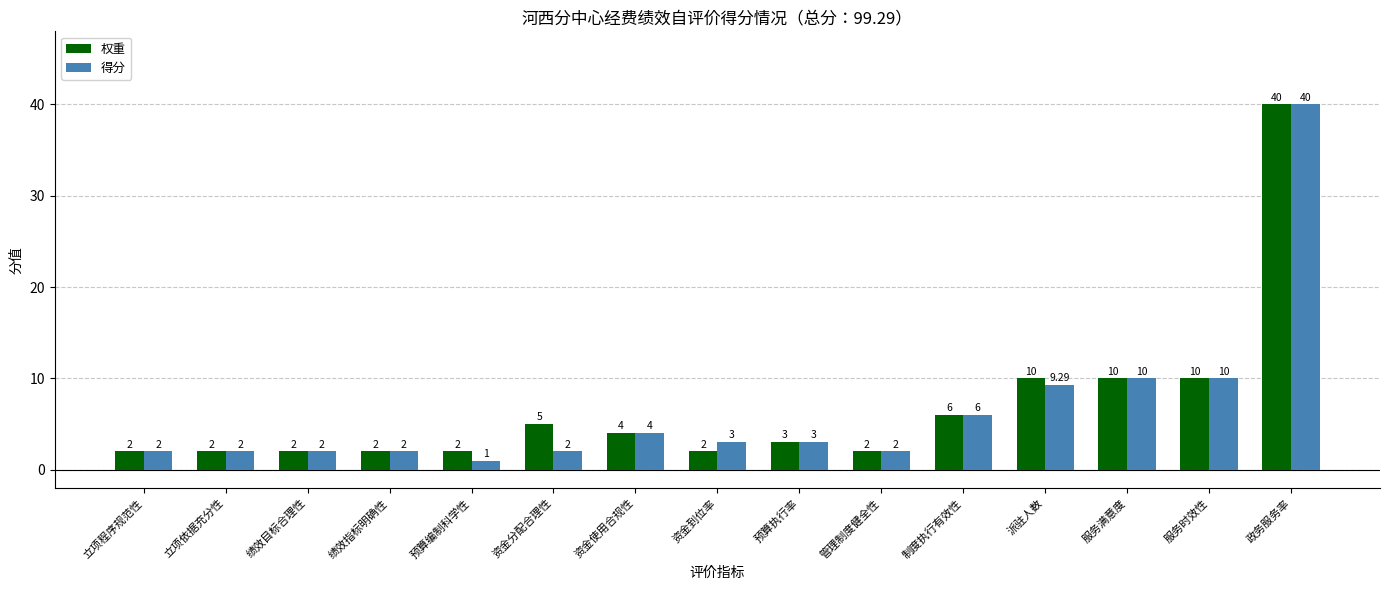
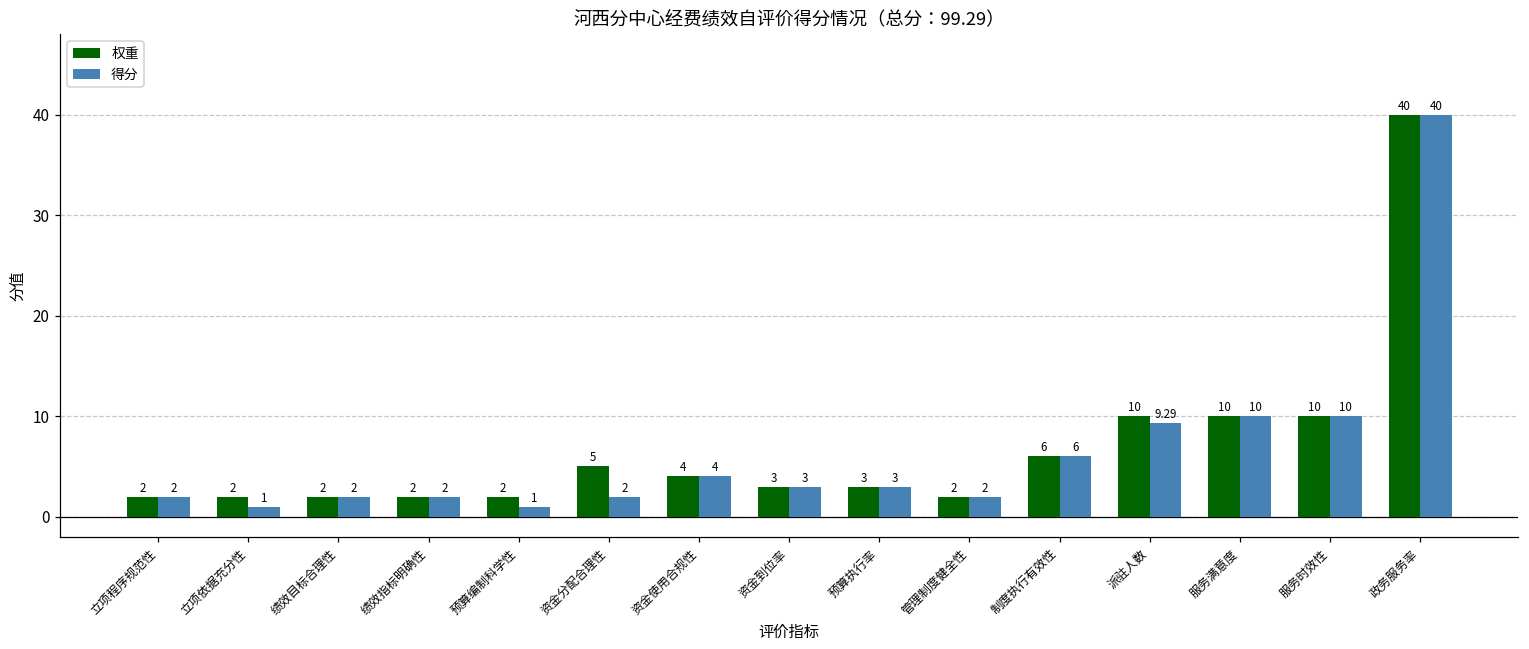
  {
    "权重": {
      "立项程序规范性": 2,
      "立项依据充分性": 2,
      "绩效目标合理性": 2,
      "绩效指标明确性": 2,
      "预算编制科学性": 2,
      "资金分配合理性": 5,
      "资金使用合规性": 4,
-     "资金到位率": 2,
+     "资金到位率": 3,
      "预算执行率": 3,
      "管理制度健全性": 2,
      "制度执行有效性": 6,
      "派驻人数": 10,
      "服务满意度": 10,
      "服务时效性": 10,
      "政务服务率": 40
    },
    "得分": {
      "立项程序规范性": 2,
-     "立项依据充分性": 2,
+     "立项依据充分性": 1,
      "绩效目标合理性": 2,
      "绩效指标明确性": 2,
      "预算编制科学性": 1,
      "资金分配合理性": 2,
      "资金使用合规性": 4,
      "资金到位率": 3,
      "预算执行率": 3,
      "管理制度健全性": 2,
      "制度执行有效性": 6,
      "派驻人数": 9.29,
      "服务满意度": 10,
      "服务时效性": 10,
      "政务服务率": 40
    }
  }
